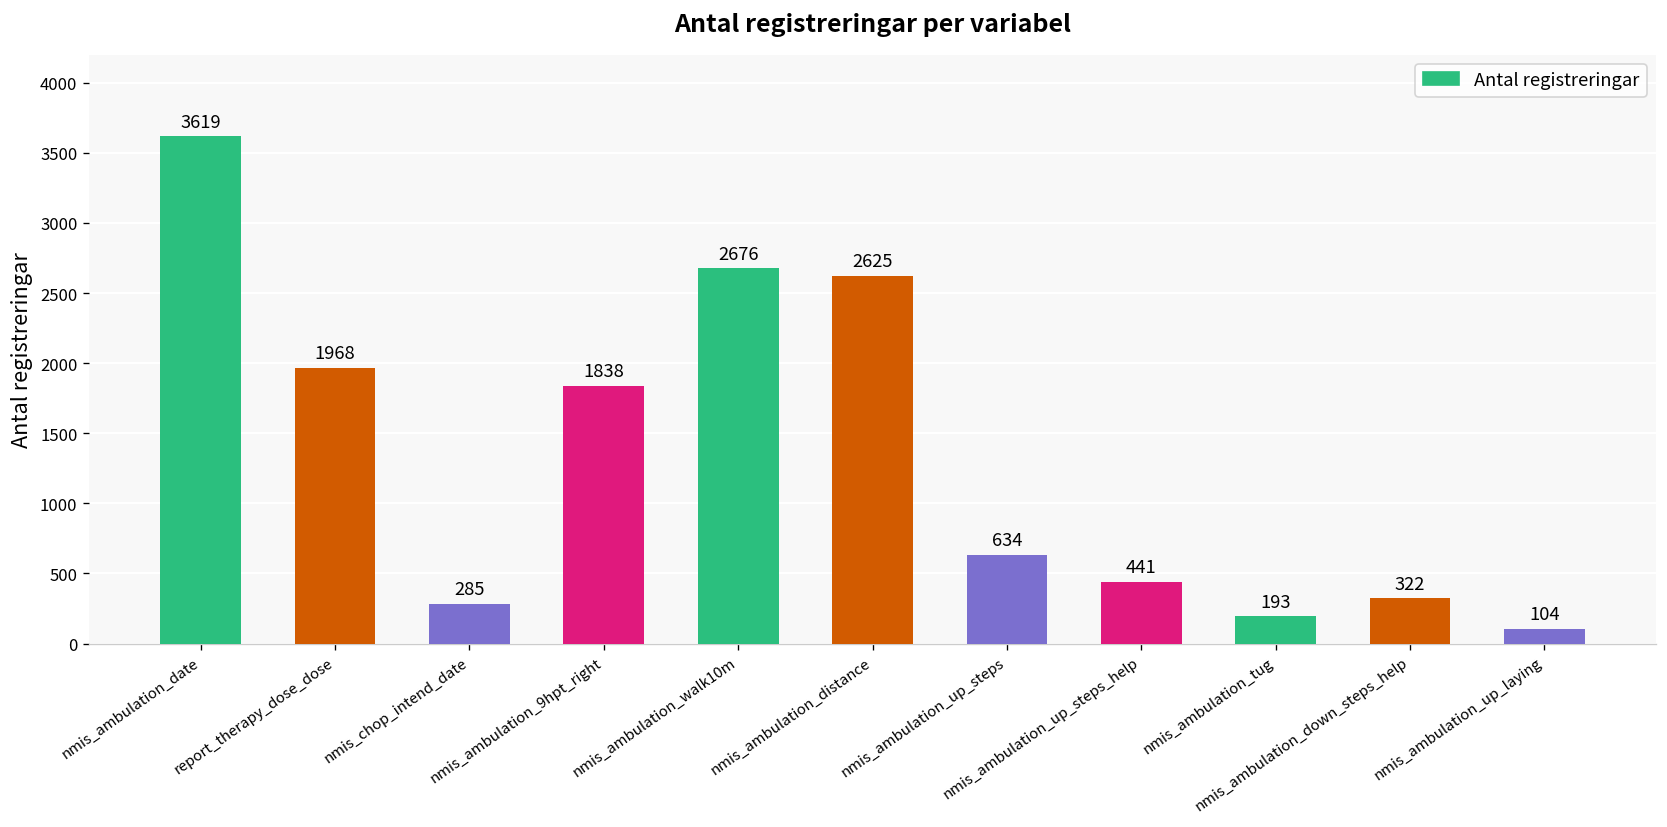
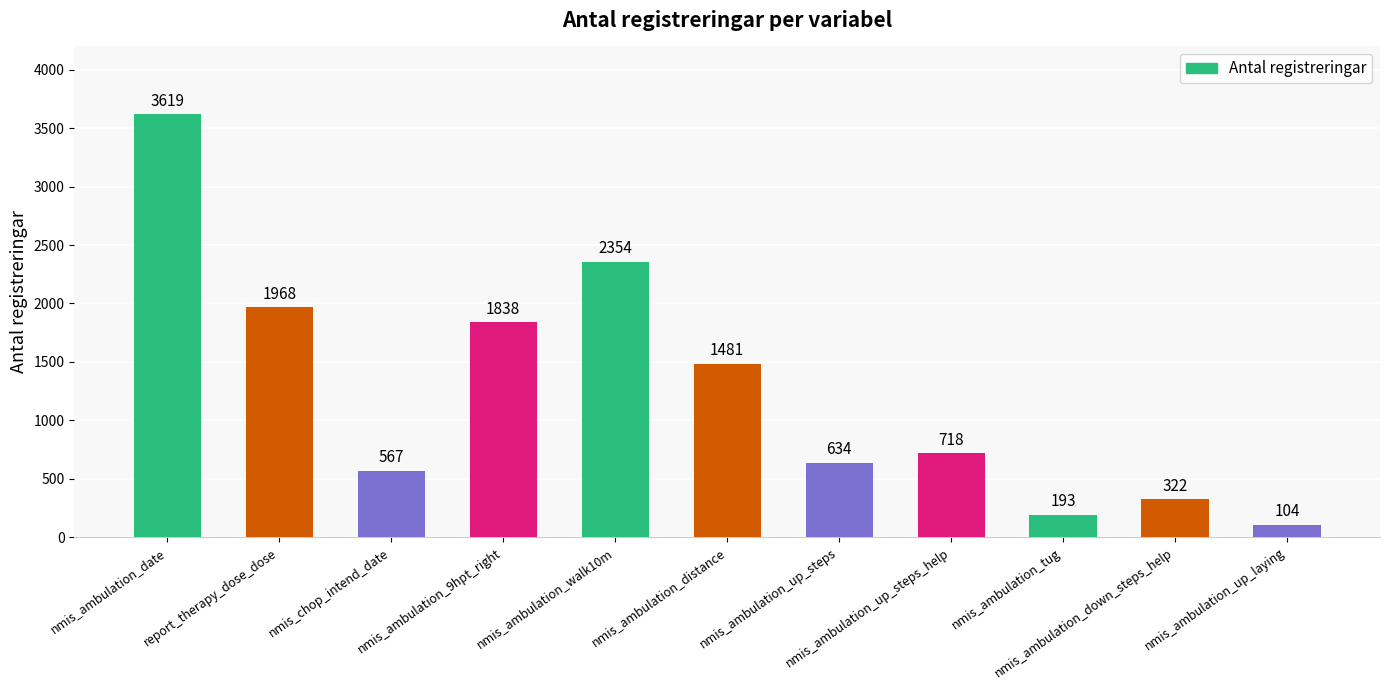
  {
    "nmis_ambulation_date": 3619,
    "report_therapy_dose_dose": 1968,
-   "nmis_chop_intend_date": 285,
+   "nmis_chop_intend_date": 567,
    "nmis_ambulation_9hpt_right": 1838,
-   "nmis_ambulation_walk10m": 2676,
-   "nmis_ambulation_distance": 2625,
+   "nmis_ambulation_walk10m": 2354,
+   "nmis_ambulation_distance": 1481,
    "nmis_ambulation_up_steps": 634,
-   "nmis_ambulation_up_steps_help": 441,
+   "nmis_ambulation_up_steps_help": 718,
    "nmis_ambulation_tug": 193,
    "nmis_ambulation_down_steps_help": 322,
    "nmis_ambulation_up_laying": 104
  }
